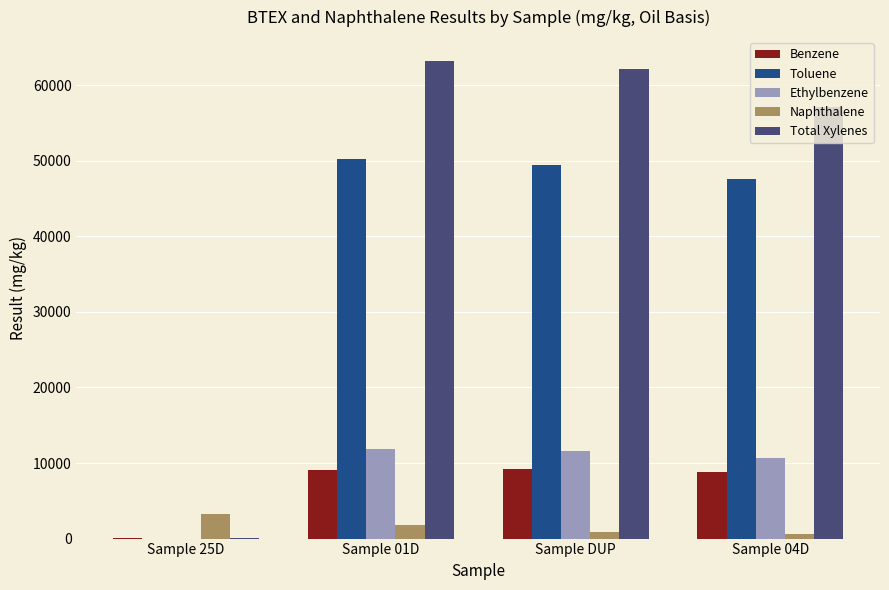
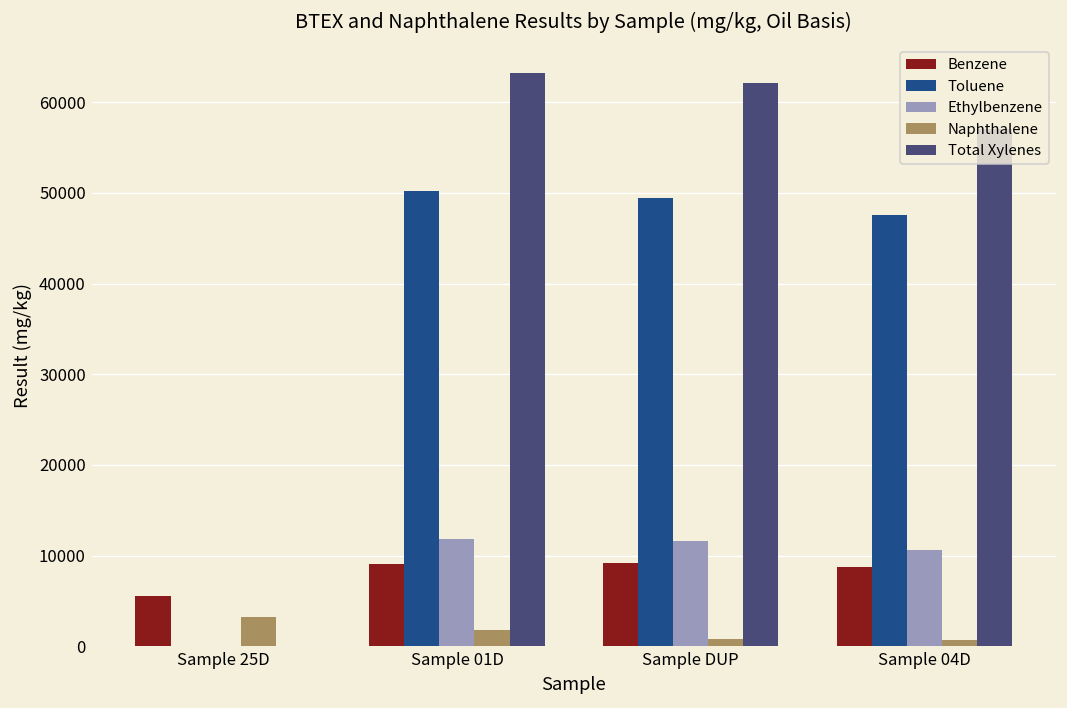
  {
    "Benzene": {
-     "Sample 25D": 0,
+     "Sample 25D": 6000,
      "Sample 01D": 9000,
      "Sample DUP": 9000,
      "Sample 04D": 9000
    },
    "Ethylbenzene": {
      "Sample 01D": 12000,
      "Sample DUP": 12000,
      "Sample 04D": 11000
    },
    "Naphthalene": {
      "Sample 25D": 3000,
      "Sample 01D": 2000,
      "Sample DUP": 1000,
      "Sample 04D": 1000
    }
  }
